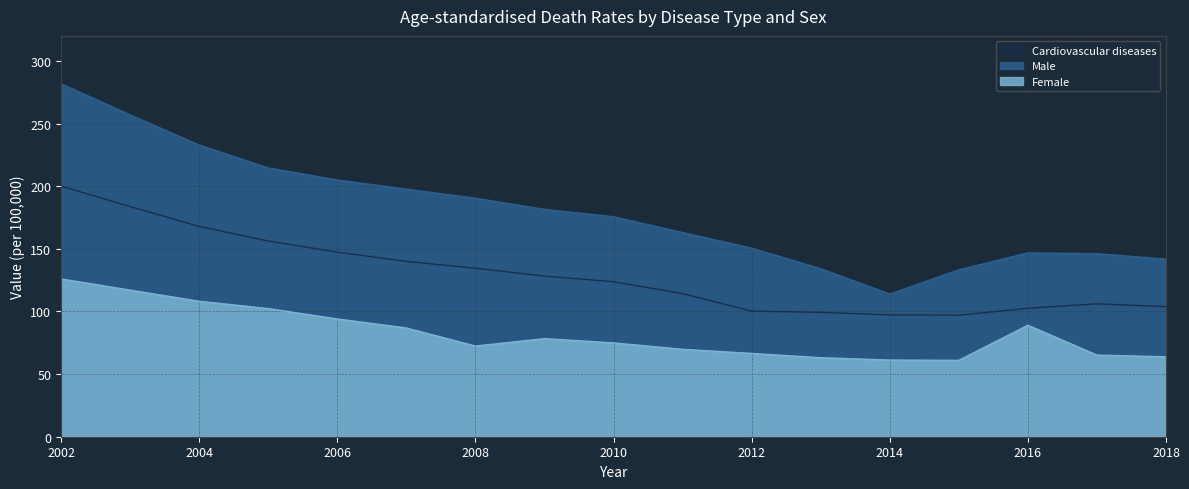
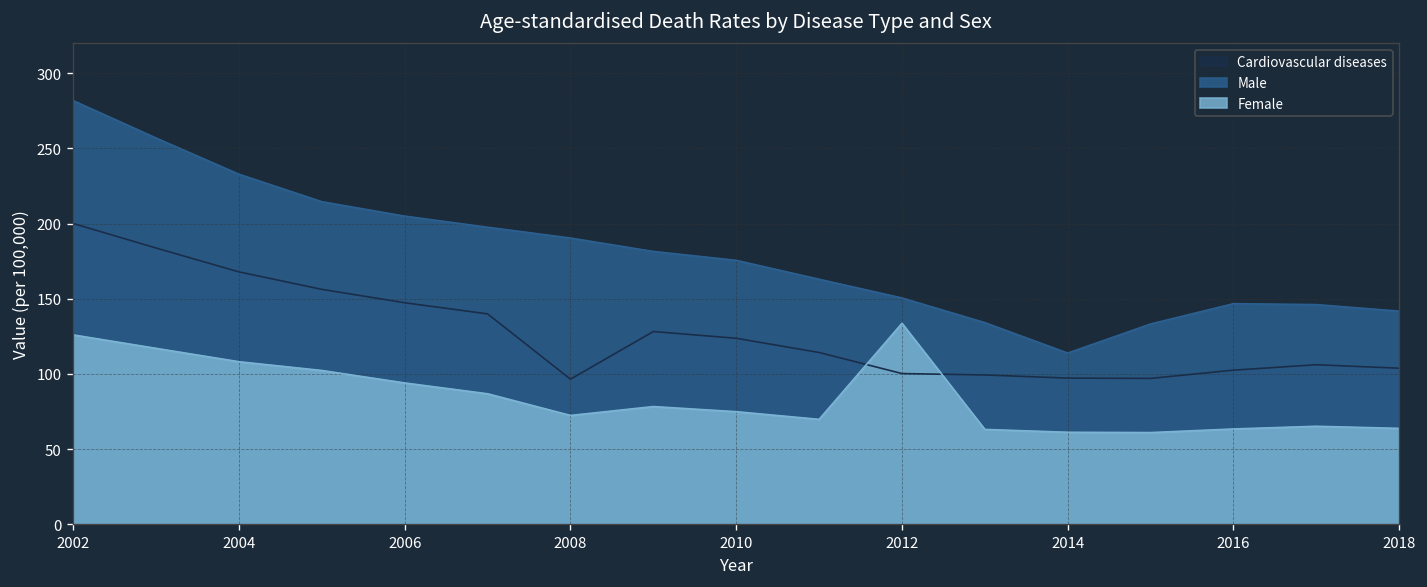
  {
    "Cardiovascular diseases": {
      "2002": 200,
      "2004": 168,
      "2006": 147,
-     "2008": 135,
+     "2008": 97,
      "2010": 124,
      "2012": 100,
      "2014": 97,
      "2016": 103,
      "2018": 104
    },
    "Male": {
      "2002": 282,
      "2004": 233,
      "2006": 205,
      "2008": 190,
      "2010": 176,
      "2012": 151,
      "2014": 114,
      "2016": 147,
      "2018": 142
    },
    "Female": {
      "2002": 126,
      "2004": 108,
      "2006": 94,
      "2008": 72,
      "2010": 75,
-     "2012": 67,
+     "2012": 134,
      "2014": 61,
-     "2016": 89,
+     "2016": 63,
      "2018": 64
    }
  }
